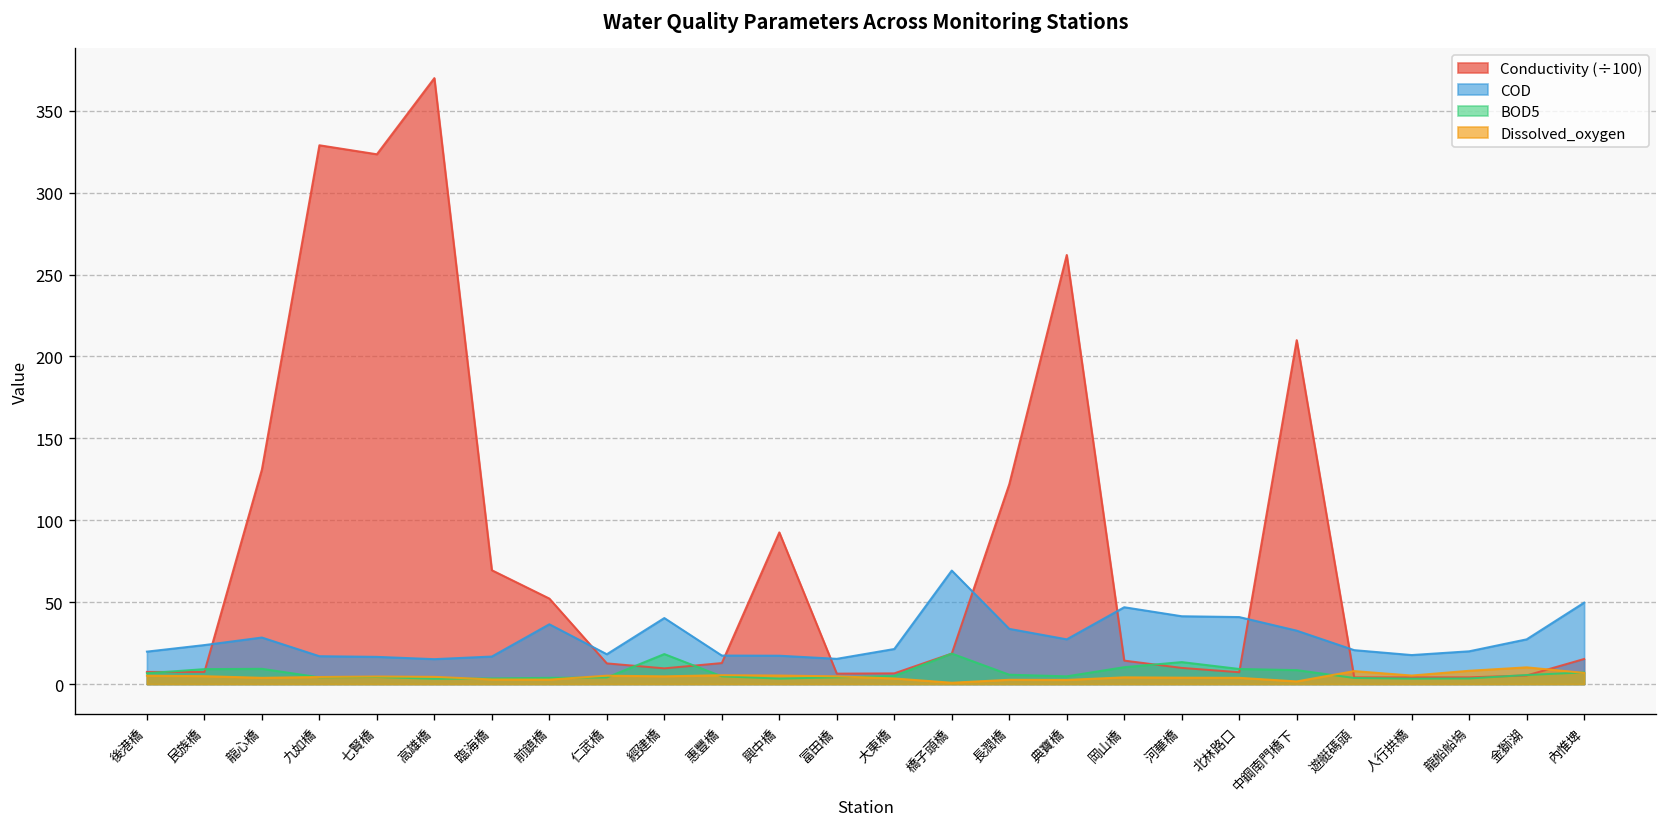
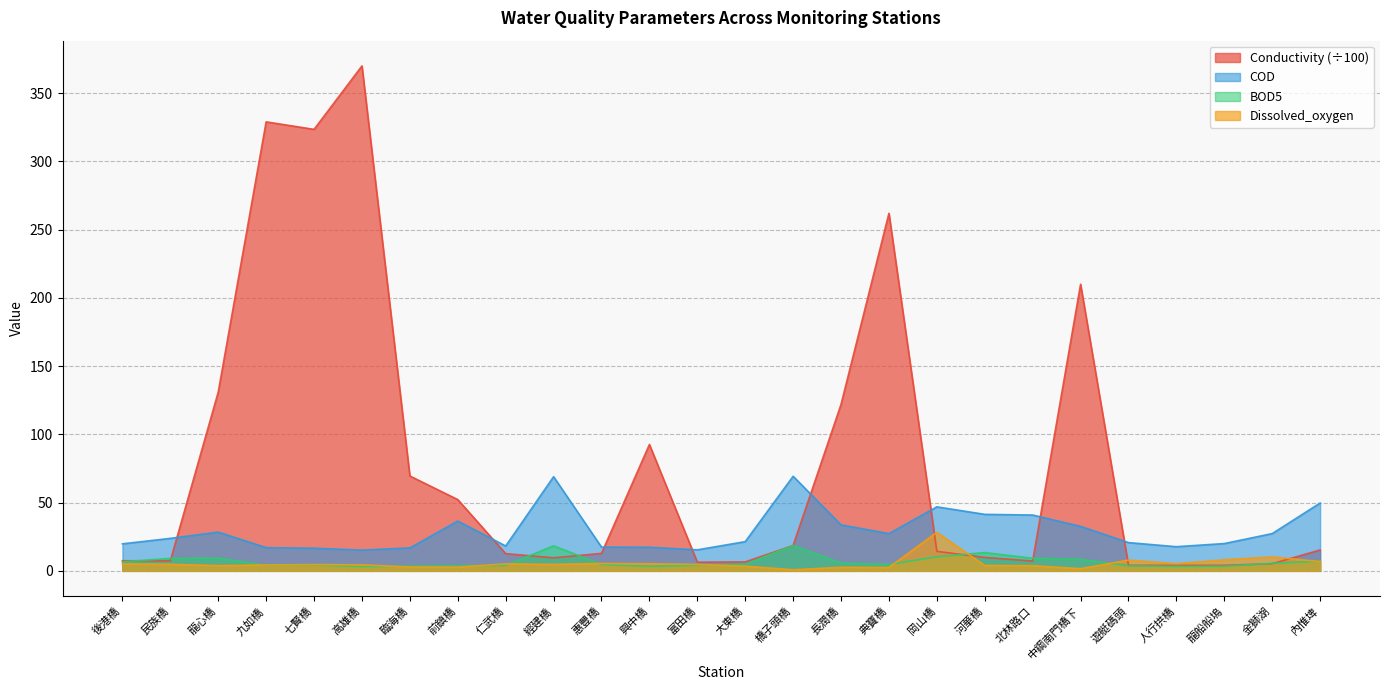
  {
    "Conductivity (÷100)": {
      "龍心橋": 131,
      "九如橋": 329,
      "七賢橋": 324,
      "高雄橋": 370,
      "臨海橋": 70,
      "前鎮橋": 52,
      "仁武橋": 13,
      "經建橋": 10,
      "惠豐橋": 13,
      "興中橋": 93,
      "長潤橋": 122,
      "典寶橋": 262,
      "岡山橋": 14,
      "河華橋": 10,
      "北林路口": 7,
      "中鋼南門橋下": 210,
      "內惟埤": 15
    },
    "COD": {
      "後港橋": 20,
      "民族橋": 24,
      "龍心橋": 28,
      "九如橋": 17,
      "七賢橋": 17,
      "高雄橋": 15,
      "臨海橋": 17,
      "前鎮橋": 37,
      "仁武橋": 18,
-     "經建橋": 40,
+     "經建橋": 69,
      "惠豐橋": 17,
      "興中橋": 17,
      "富田橋": 15,
      "大東橋": 21,
      "橋子頭橋": 69,
      "長潤橋": 34,
      "典寶橋": 27,
      "岡山橋": 47,
      "河華橋": 41,
      "北林路口": 41,
      "中鋼南門橋下": 33,
      "遊艇碼頭": 21,
      "人行拱橋": 18,
      "龍船船塢": 20,
      "金獅湖": 27,
      "內惟埤": 50
    },
    "BOD5": {
      "龍心橋": 9,
      "經建橋": 18,
      "長潤橋": 6,
      "典寶橋": 5,
      "岡山橋": 10,
      "河華橋": 13,
      "北林路口": 9,
      "中鋼南門橋下": 9
    },
    "Dissolved_oxygen": {
      "民族橋": 5,
      "龍心橋": 4,
      "經建橋": 5,
      "橋子頭橋": 1,
      "長潤橋": 3,
      "典寶橋": 3,
-     "岡山橋": 4,
+     "岡山橋": 28,
      "河華橋": 4,
      "北林路口": 4,
      "中鋼南門橋下": 2,
      "遊艇碼頭": 8,
      "龍船船塢": 8,
      "金獅湖": 10
    }
  }
